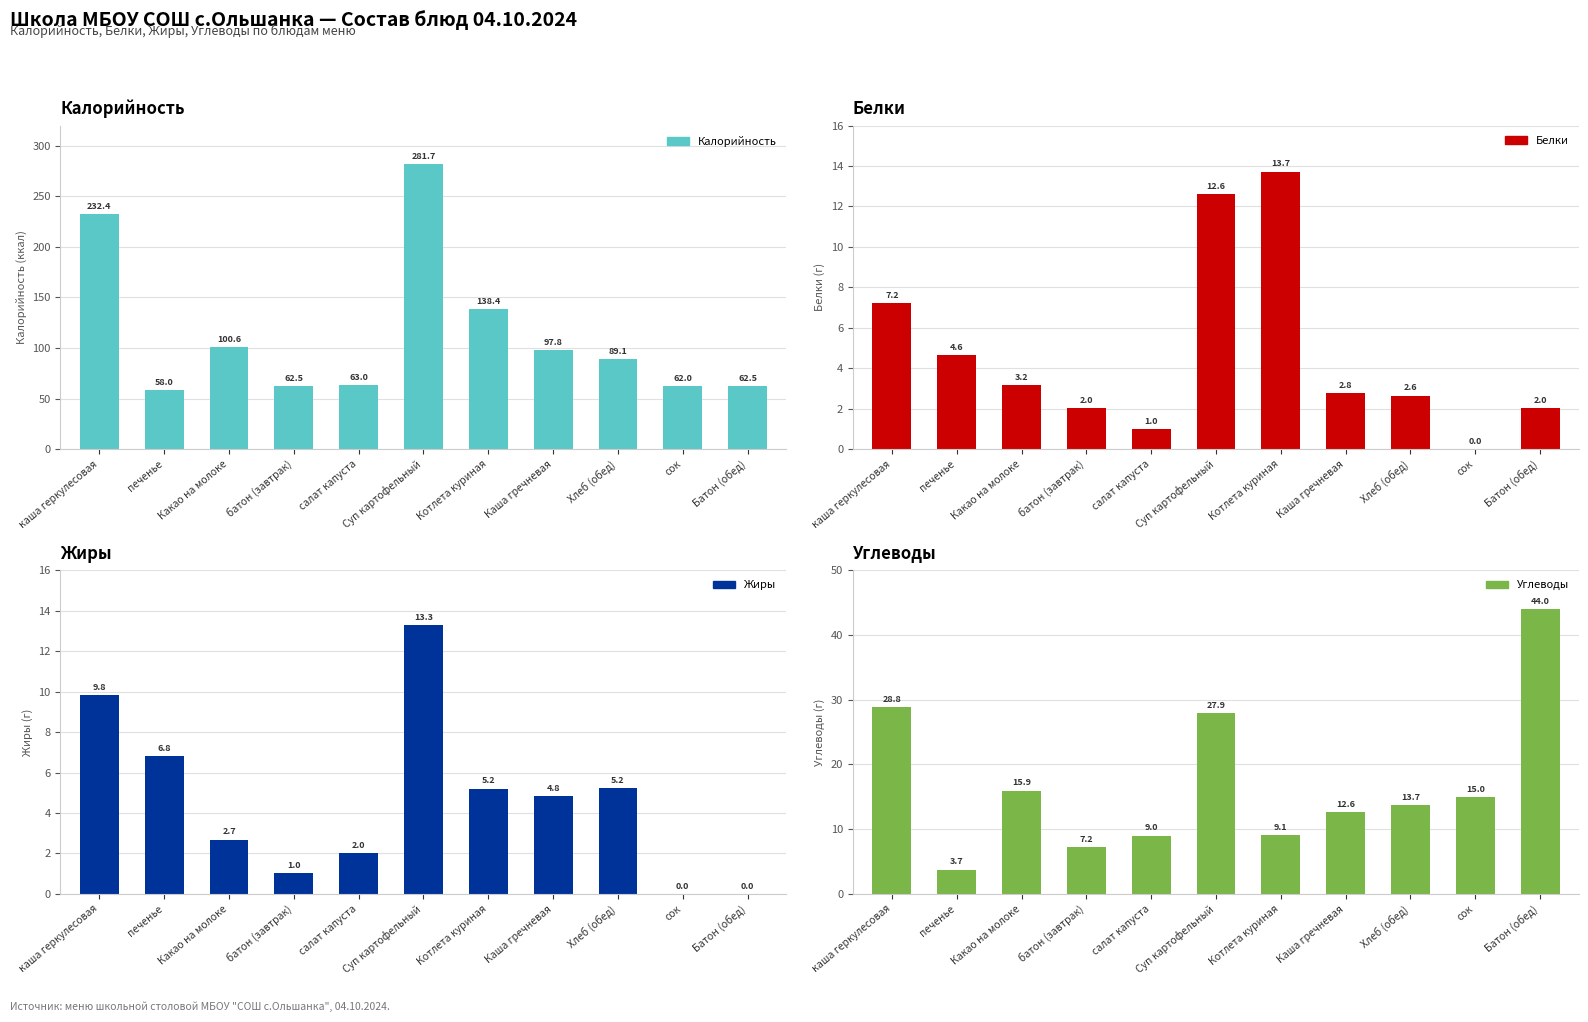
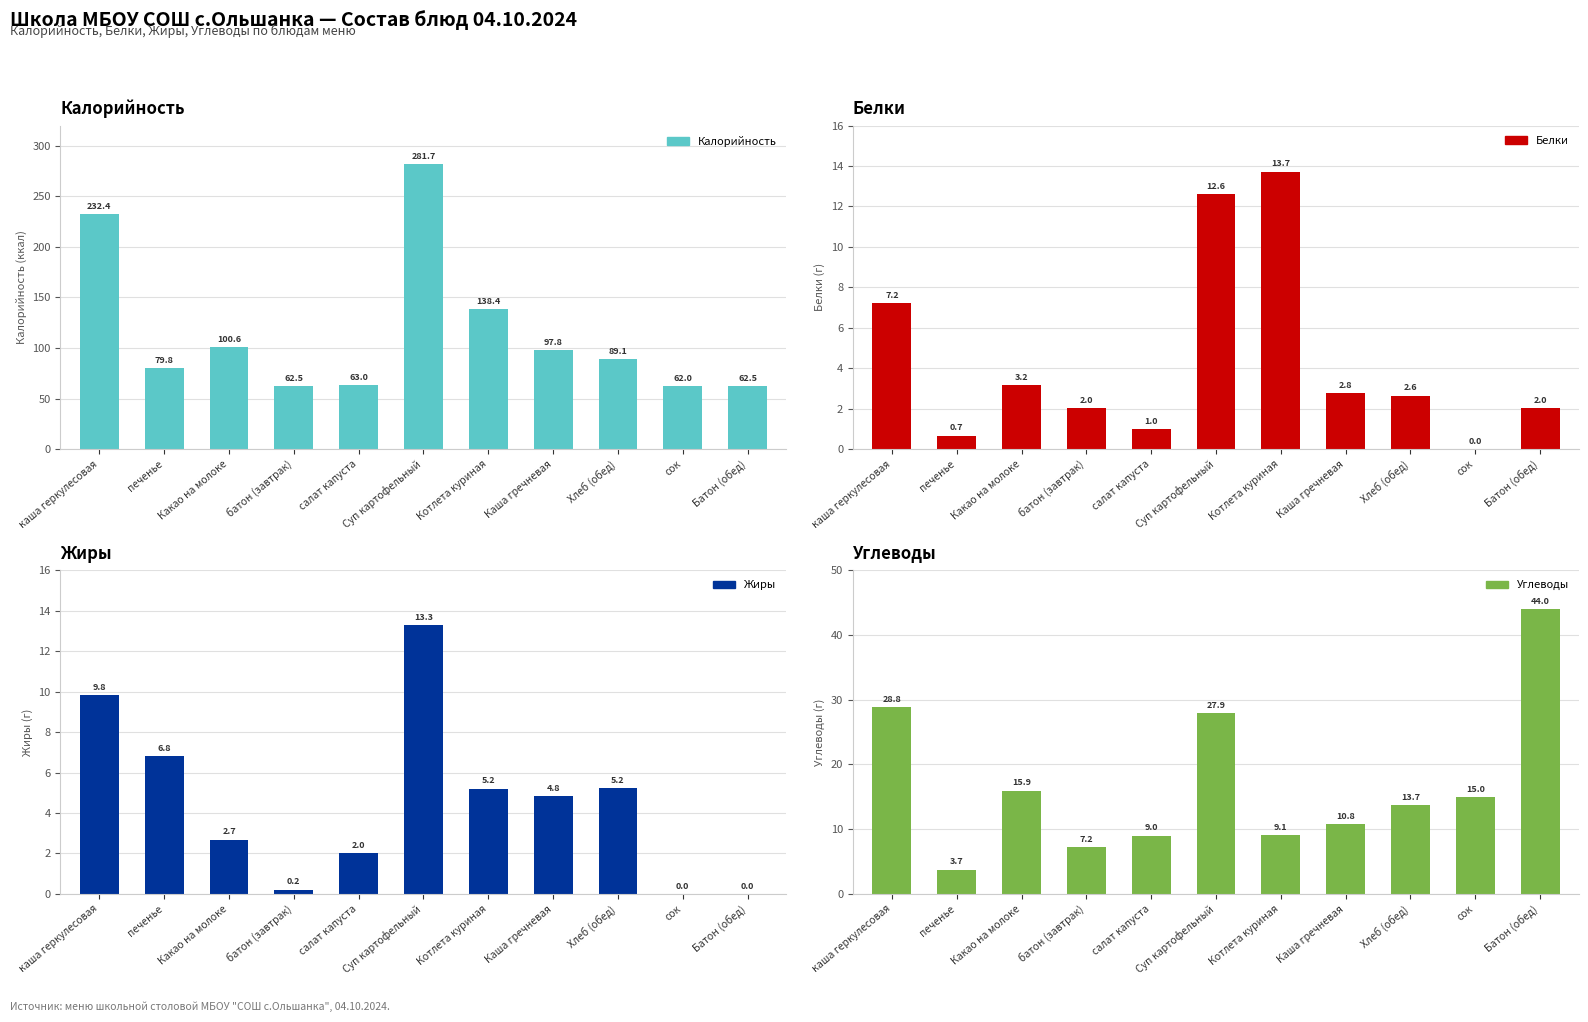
  {
    "Калорийность": {
      "каша геркулесовая": 232.4,
-     "печенье": 58.0,
+     "печенье": 79.8,
      "Какао на молоке": 100.6,
      "батон (завтрак)": 62.5,
      "салат капуста": 63.0,
      "Суп картофельный": 281.7,
      "Котлета куриная": 138.4,
      "Каша гречневая": 97.8,
      "Хлеб (обед)": 89.1,
      "сок": 62.0,
      "Батон (обед)": 62.5
    },
    "Белки": {
      "каша геркулесовая": 7.2,
-     "печенье": 4.6,
+     "печенье": 0.7,
      "Какао на молоке": 3.2,
      "батон (завтрак)": 2.0,
      "салат капуста": 1.0,
      "Суп картофельный": 12.6,
      "Котлета куриная": 13.7,
      "Каша гречневая": 2.8,
      "Хлеб (обед)": 2.6,
      "сок": 0.0,
      "Батон (обед)": 2.0
    },
    "Жиры": {
      "каша геркулесовая": 9.8,
      "печенье": 6.8,
      "Какао на молоке": 2.7,
-     "батон (завтрак)": 1.0,
+     "батон (завтрак)": 0.2,
      "салат капуста": 2.0,
      "Суп картофельный": 13.3,
      "Котлета куриная": 5.2,
      "Каша гречневая": 4.8,
      "Хлеб (обед)": 5.2,
      "сок": 0.0,
      "Батон (обед)": 0.0
    },
    "Углеводы": {
      "каша геркулесовая": 28.8,
      "печенье": 3.7,
      "Какао на молоке": 15.9,
      "батон (завтрак)": 7.2,
      "салат капуста": 9.0,
      "Суп картофельный": 27.9,
      "Котлета куриная": 9.1,
-     "Каша гречневая": 12.6,
+     "Каша гречневая": 10.8,
      "Хлеб (обед)": 13.7,
      "сок": 15.0,
      "Батон (обед)": 44.0
    }
  }
